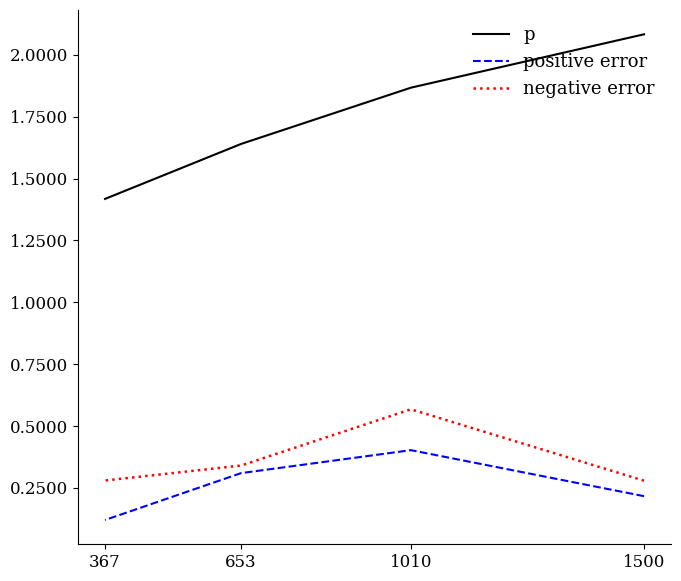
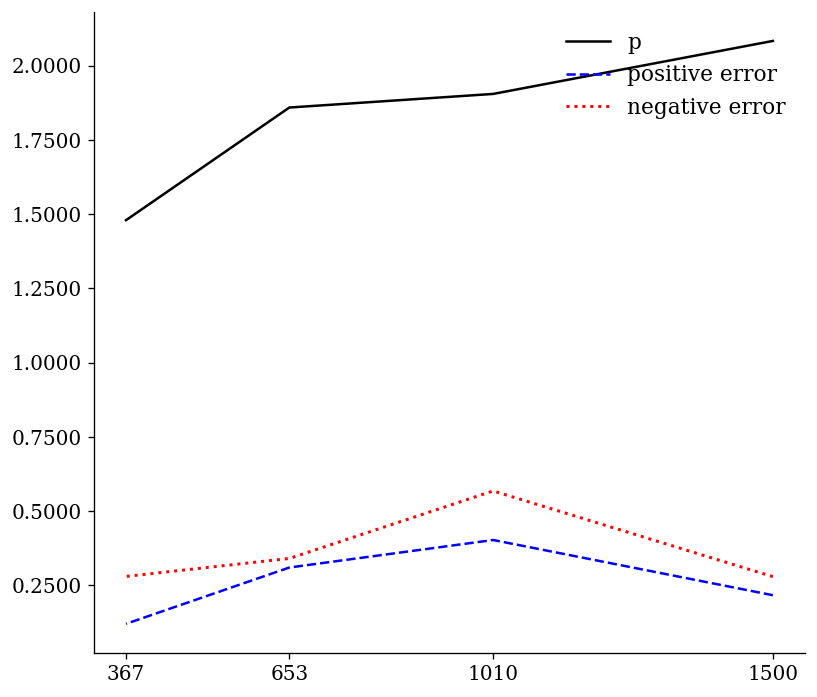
  {
    "p": {
-     "367": 1.42,
-     "653": 1.64,
-     "1010": 1.87,
+     "367": 1.48,
+     "653": 1.86,
+     "1010": 1.91,
      "1500": 2.08
    },
    "positive error": {
      "367": 0.12,
      "653": 0.31,
      "1010": 0.40,
      "1500": 0.22
    },
    "negative error": {
      "367": 0.28,
      "653": 0.34,
      "1010": 0.57,
      "1500": 0.28
    }
  }
